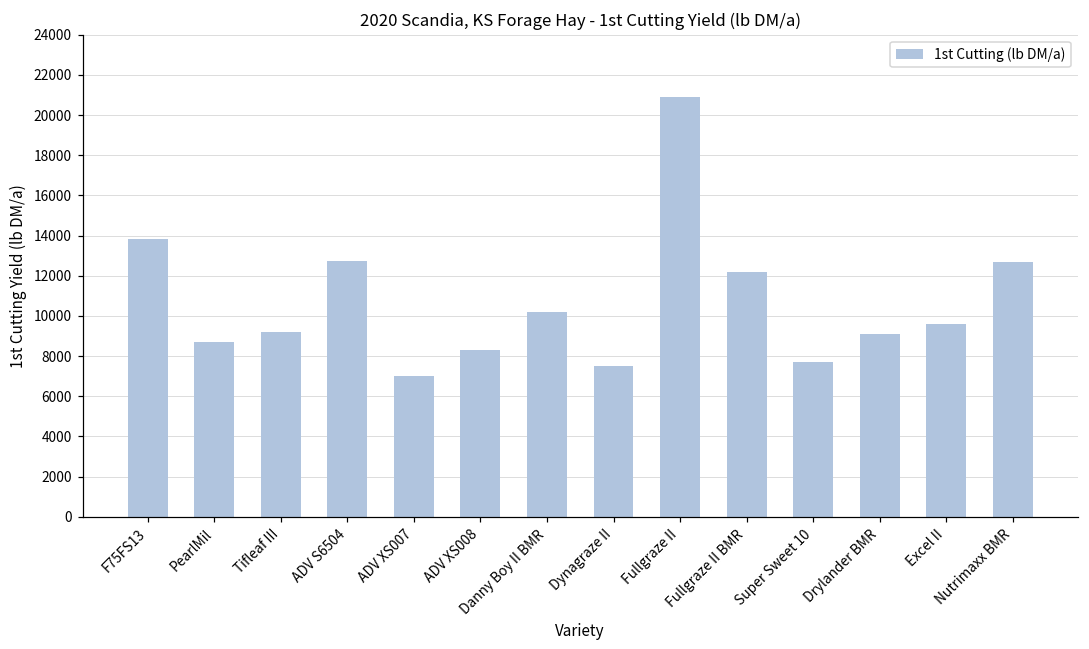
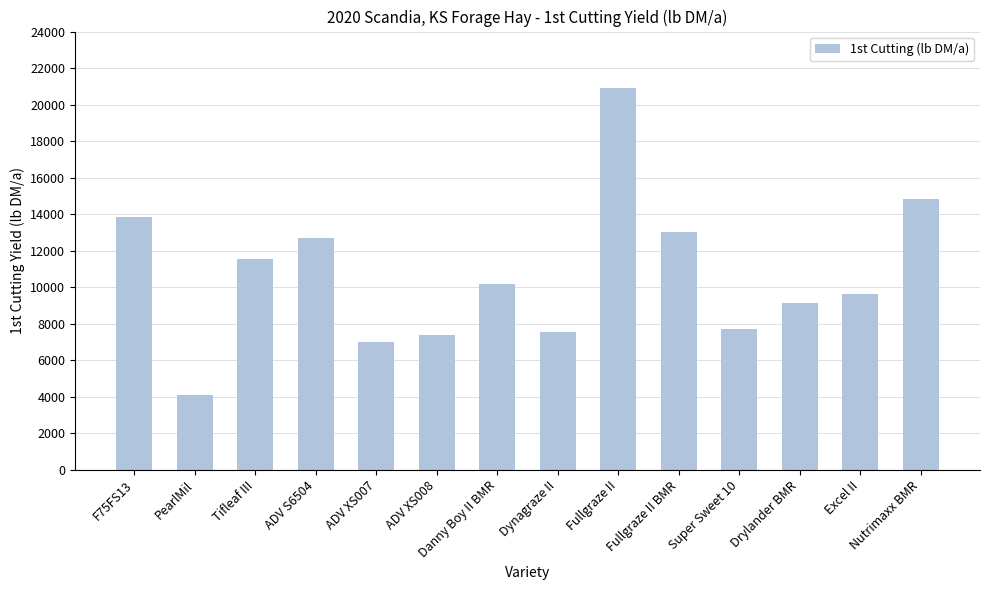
  {
    "F75FS13": 13800,
-   "PearlMil": 8700,
-   "Tifleaf III": 9200,
+   "PearlMil": 4100,
+   "Tifleaf III": 11600,
    "ADV S6504": 12700,
    "ADV XS007": 7000,
-   "ADV XS008": 8300,
+   "ADV XS008": 7400,
    "Danny Boy II BMR": 10200,
    "Dynagraze II": 7500,
    "Fullgraze II": 20900,
-   "Fullgraze II BMR": 12200,
+   "Fullgraze II BMR": 13000,
    "Super Sweet 10": 7700,
    "Drylander BMR": 9100,
    "Excel II": 9600,
-   "Nutrimaxx BMR": 12700
+   "Nutrimaxx BMR": 14800
  }
